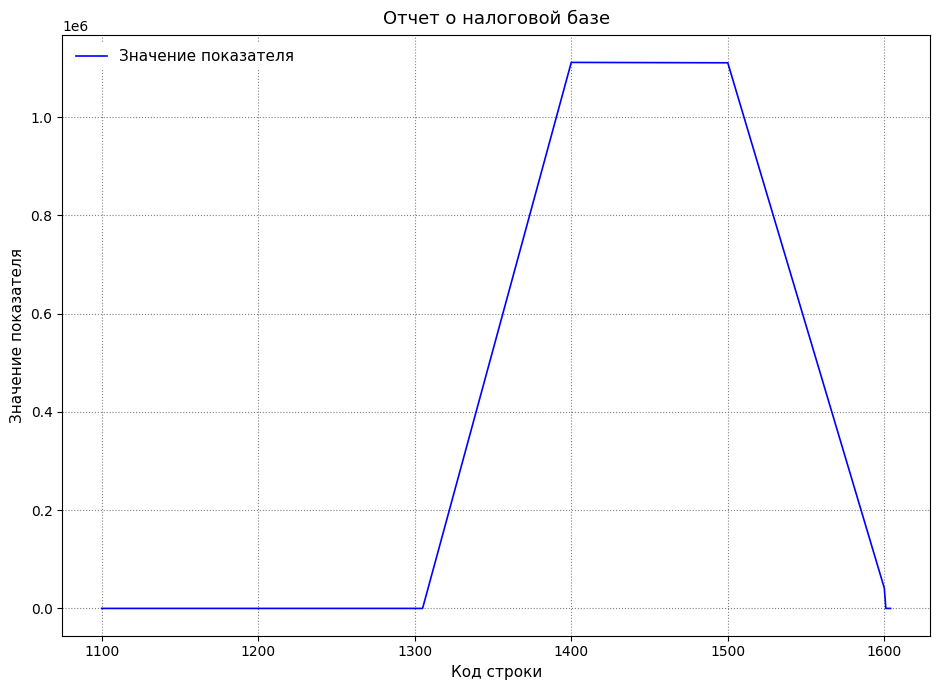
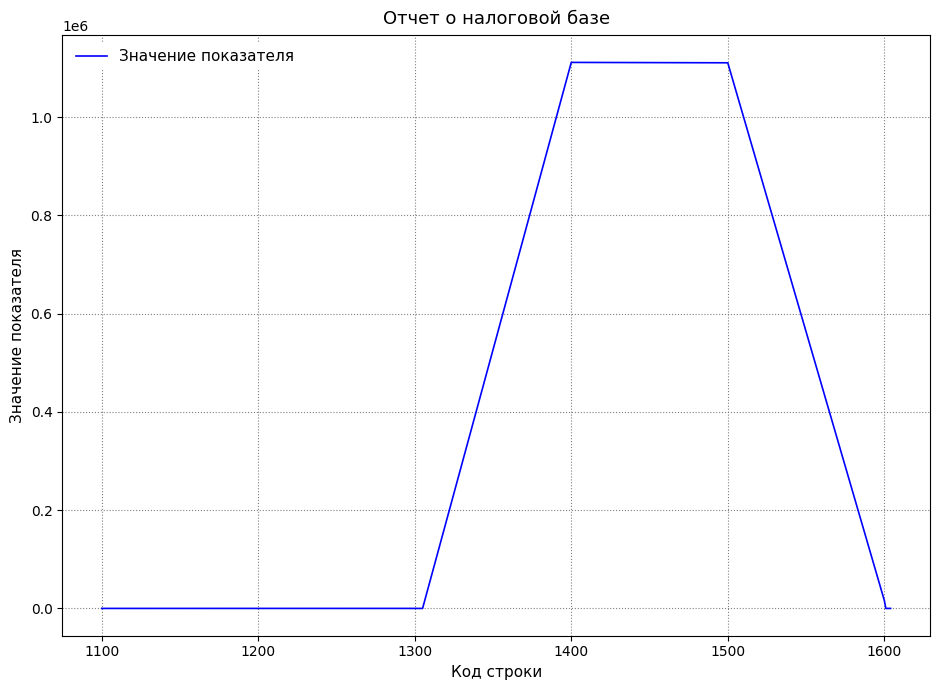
  {
    "1100": 0,
    "1200": 0,
    "1300": 0,
    "1400": 1110000,
    "1500": 1110000,
-   "1600": 40000
+   "1600": 20000
  }
